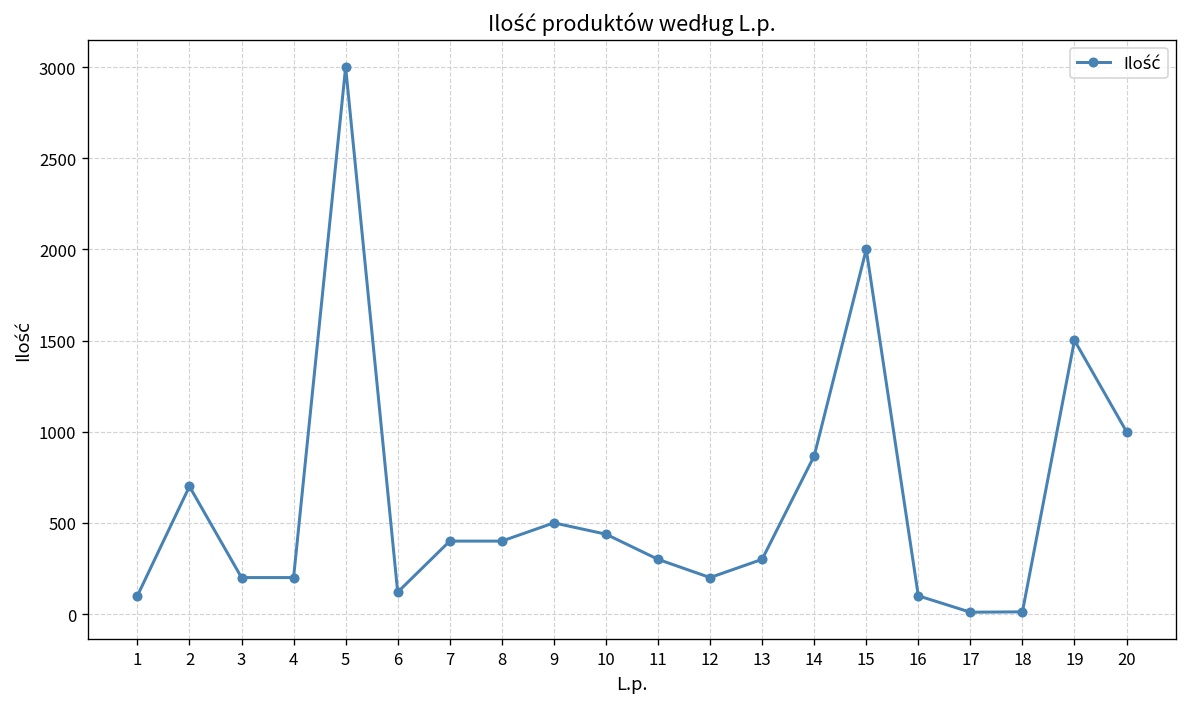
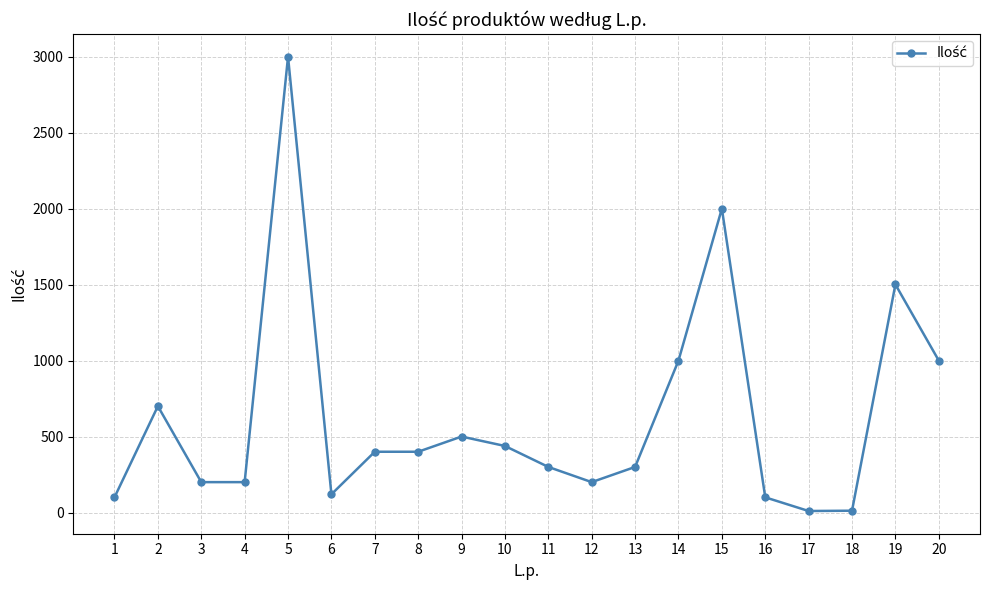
  {
    "1": 100,
    "2": 700,
    "3": 200,
    "4": 200,
    "5": 3000,
    "6": 120,
    "7": 400,
    "8": 400,
    "9": 500,
    "10": 440,
    "11": 300,
    "12": 200,
    "13": 300,
-   "14": 870,
+   "14": 1000,
    "15": 2000,
    "16": 100,
    "17": 10,
    "18": 10,
    "19": 1500,
    "20": 1000
  }
